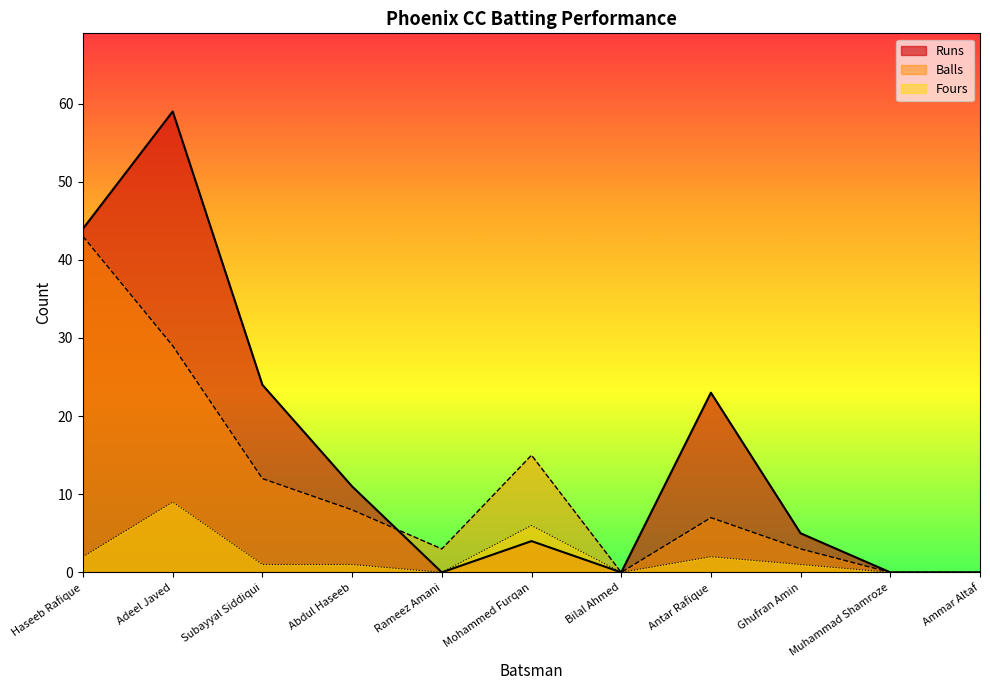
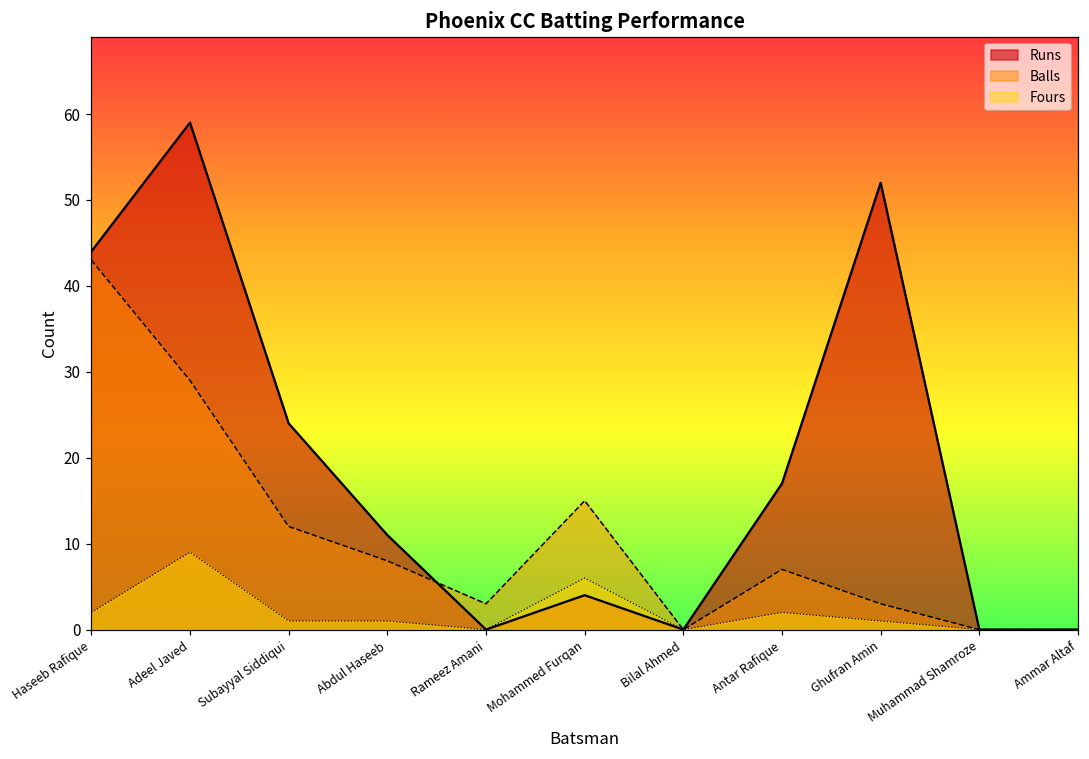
  {
    "Runs": {
      "Haseeb Rafique": 44,
      "Adeel Javed": 59,
      "Subayyal Siddiqui": 24,
      "Abdul Haseeb": 11,
      "Mohammed Furqan": 4,
-     "Antar Rafique": 23,
-     "Ghufran Amin": 5
+     "Antar Rafique": 17,
+     "Ghufran Amin": 52
    }
  }
